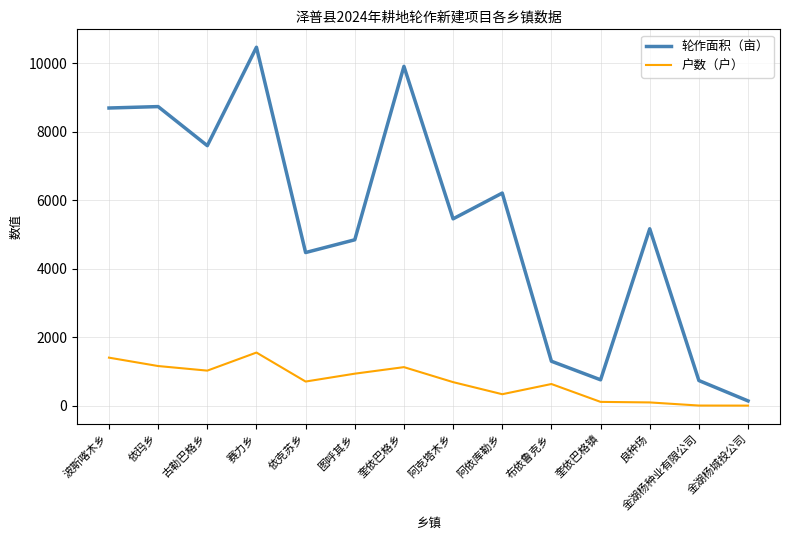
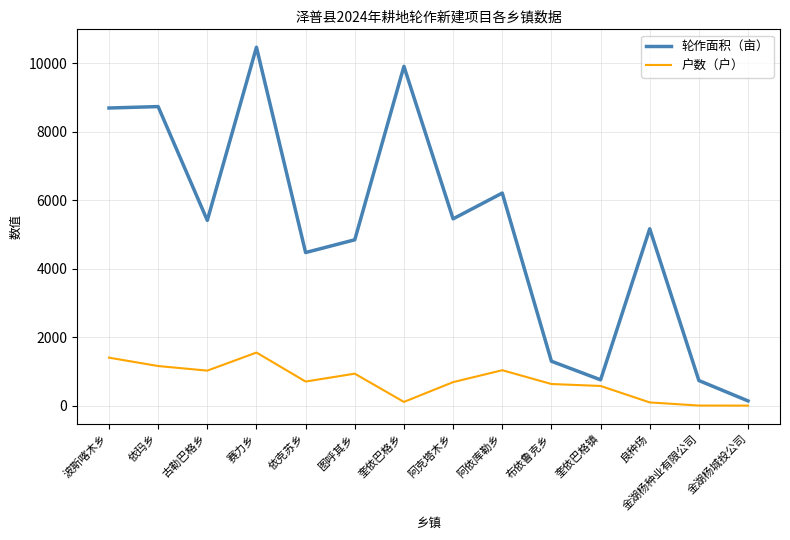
  {
    "轮作面积（亩）": {
      "波斯喀木乡": 8700,
      "依玛乡": 8700,
-     "古勒巴格乡": 7600,
+     "古勒巴格乡": 5400,
      "赛力乡": 10500,
      "依克苏乡": 4500,
      "图呼其乡": 4800,
      "奎依巴格乡": 9900,
      "阿克塔木乡": 5500,
      "阿依库勒乡": 6200,
      "布依鲁克乡": 1300,
      "奎依巴格镇": 800,
      "良种场": 5200,
      "金湖杨种业有限公司": 700,
      "金湖杨城投公司": 100
    },
    "户数（户）": {
      "波斯喀木乡": 1400,
      "依玛乡": 1200,
      "古勒巴格乡": 1000,
      "赛力乡": 1600,
      "依克苏乡": 700,
      "图呼其乡": 900,
-     "奎依巴格乡": 1100,
+     "奎依巴格乡": 100,
      "阿克塔木乡": 700,
-     "阿依库勒乡": 300,
+     "阿依库勒乡": 1000,
      "布依鲁克乡": 600,
-     "奎依巴格镇": 100,
+     "奎依巴格镇": 600,
      "良种场": 100,
      "金湖杨种业有限公司": 0,
      "金湖杨城投公司": 0
    }
  }
